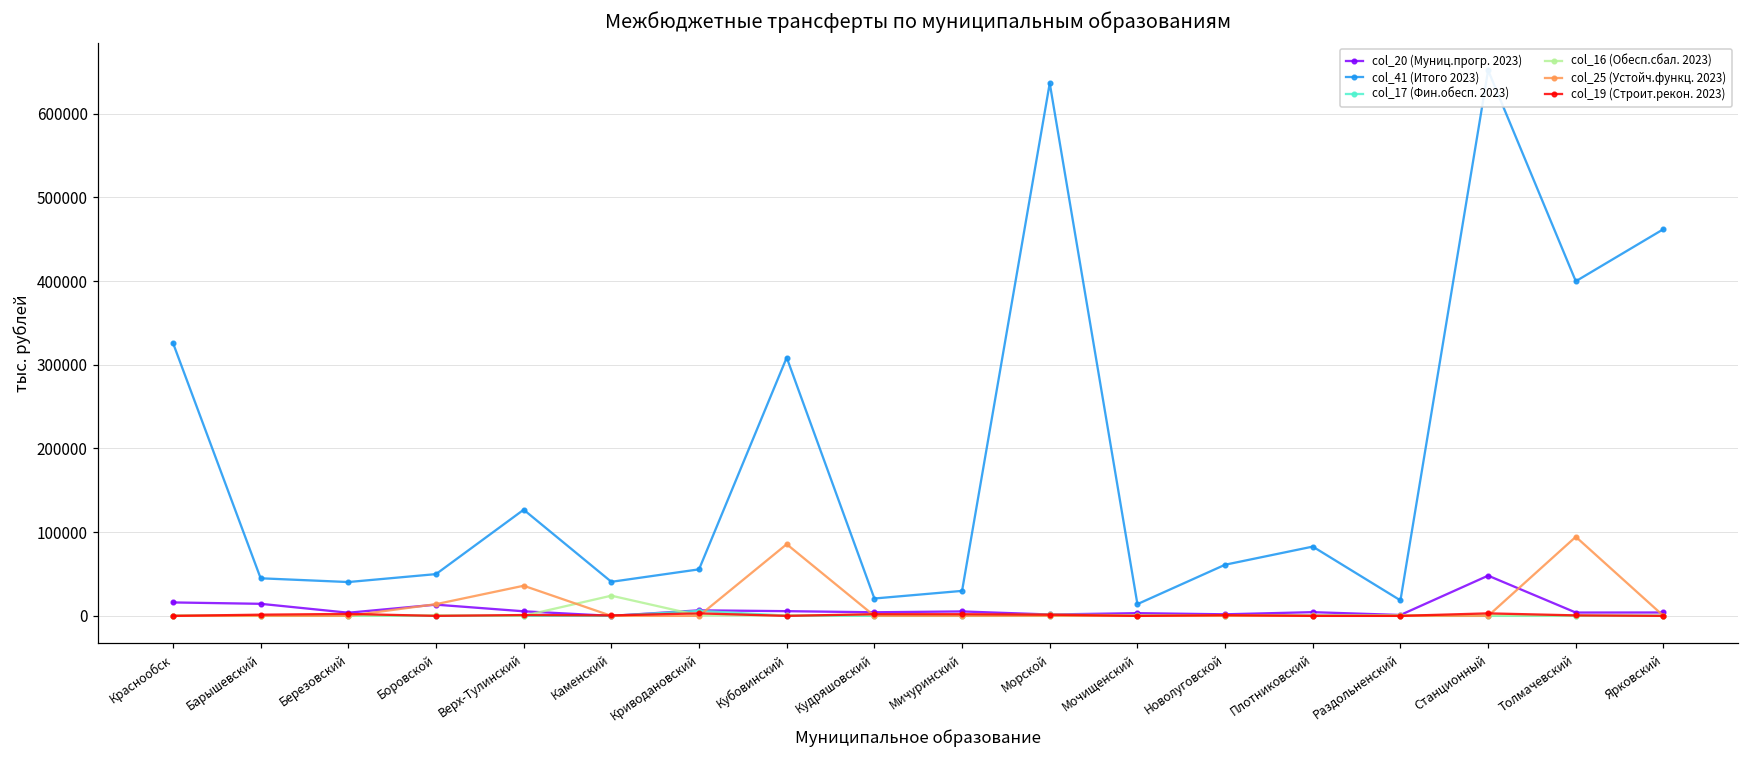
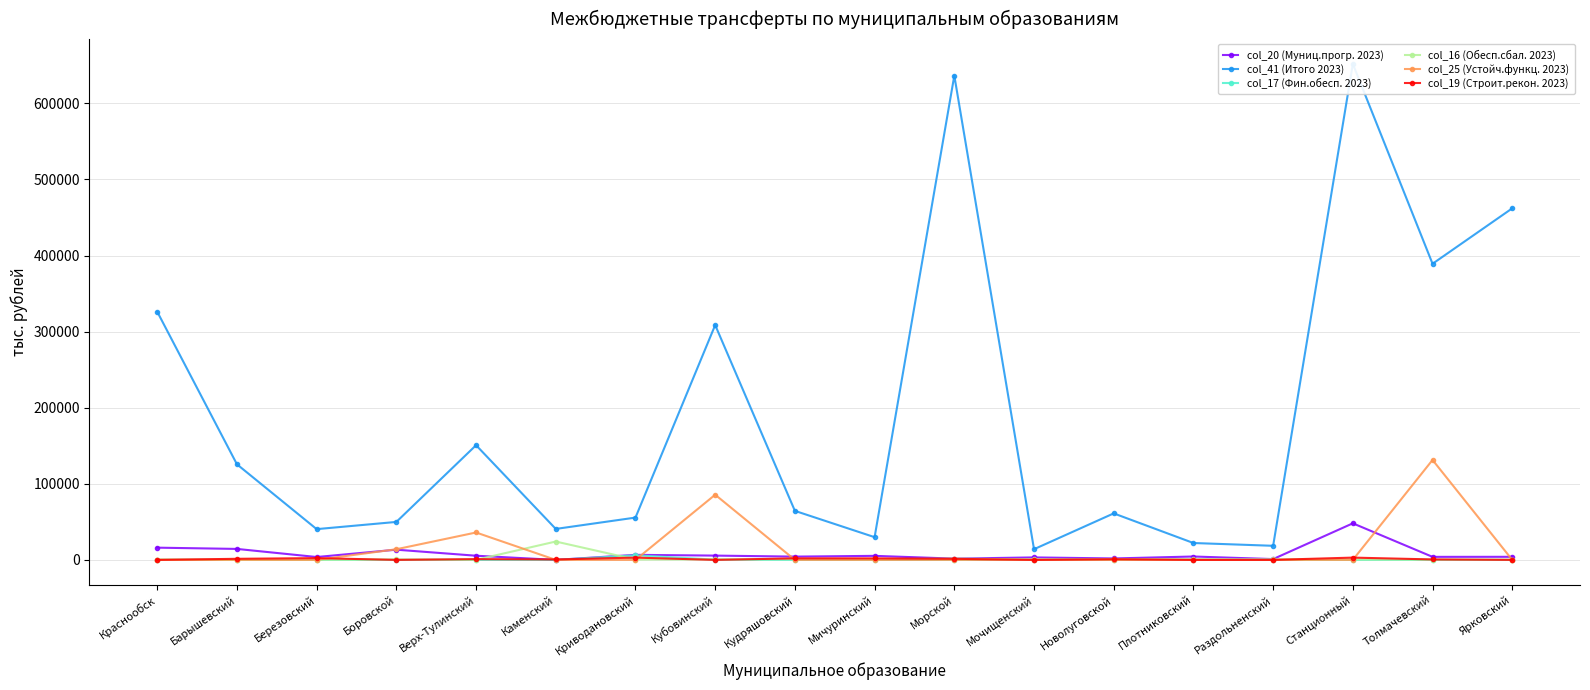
  {
    "col_20 (Муниц.прогр. 2023)": {
      "Краснообск": 20000,
      "Барышевский": 10000,
      "Верх-Тулинский": 10000,
      "Кубовинский": 10000,
      "Плотниковский": 0,
      "Станционный": 50000,
      "Ярковский": 0
    },
    "col_41 (Итого 2023)": {
      "Краснообск": 330000,
-     "Барышевский": 40000,
+     "Барышевский": 130000,
      "Березовский": 40000,
      "Боровской": 50000,
-     "Верх-Тулинский": 130000,
+     "Верх-Тулинский": 150000,
      "Каменский": 40000,
      "Криводановский": 60000,
      "Кубовинский": 310000,
-     "Кудряшовский": 20000,
+     "Кудряшовский": 60000,
      "Мичуринский": 30000,
      "Морской": 640000,
      "Мочищенский": 10000,
      "Новолуговской": 60000,
-     "Плотниковский": 80000,
+     "Плотниковский": 20000,
      "Раздольненский": 20000,
-     "Толмачевский": 400000,
+     "Толмачевский": 390000,
      "Ярковский": 460000
    },
    "col_16 (Обесп.сбал. 2023)": {
      "Каменский": 20000
    },
    "col_25 (Устойч.функц. 2023)": {
      "Верх-Тулинский": 40000,
      "Кубовинский": 90000,
-     "Толмачевский": 90000
+     "Толмачевский": 130000
    }
  }
